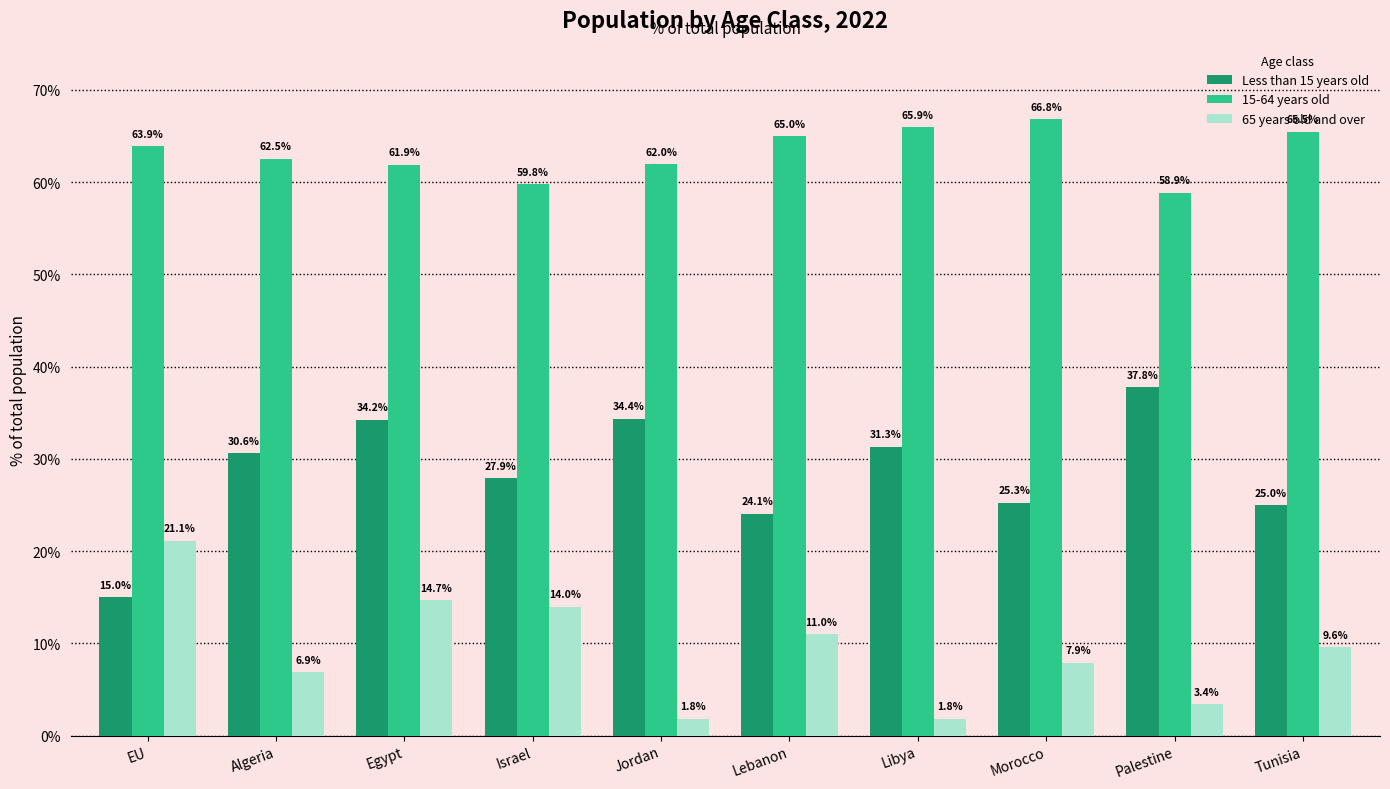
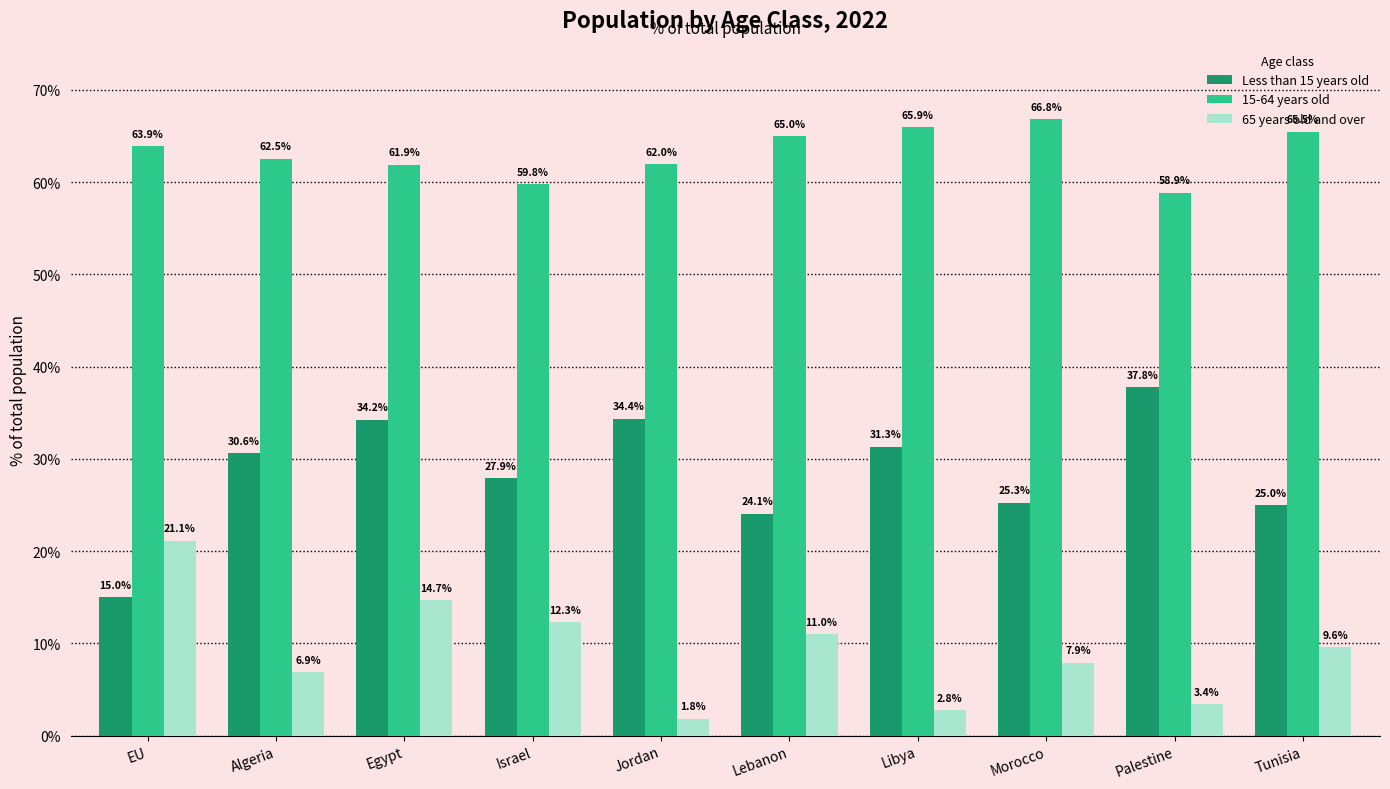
  {
    "65 years old and over": {
      "EU": "21.1%",
      "Algeria": "6.9%",
      "Egypt": "14.7%",
-     "Israel": "14.0%",
+     "Israel": "12.3%",
      "Jordan": "1.8%",
      "Lebanon": "11.0%",
-     "Libya": "1.8%",
+     "Libya": "2.8%",
      "Morocco": "7.9%",
      "Palestine": "3.4%",
      "Tunisia": "9.6%"
    }
  }
